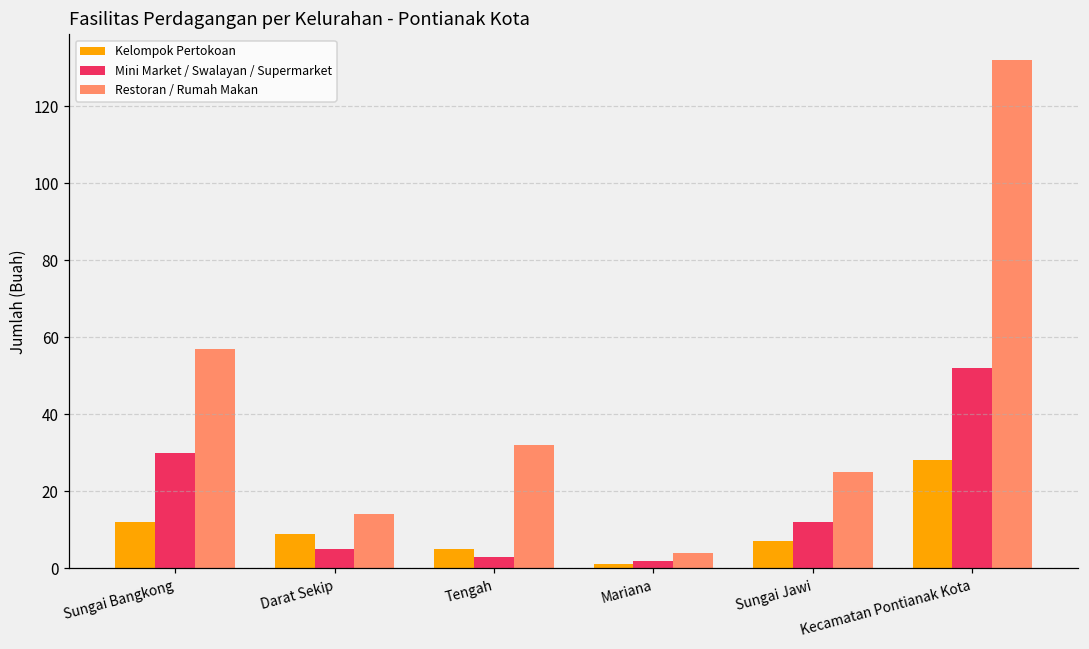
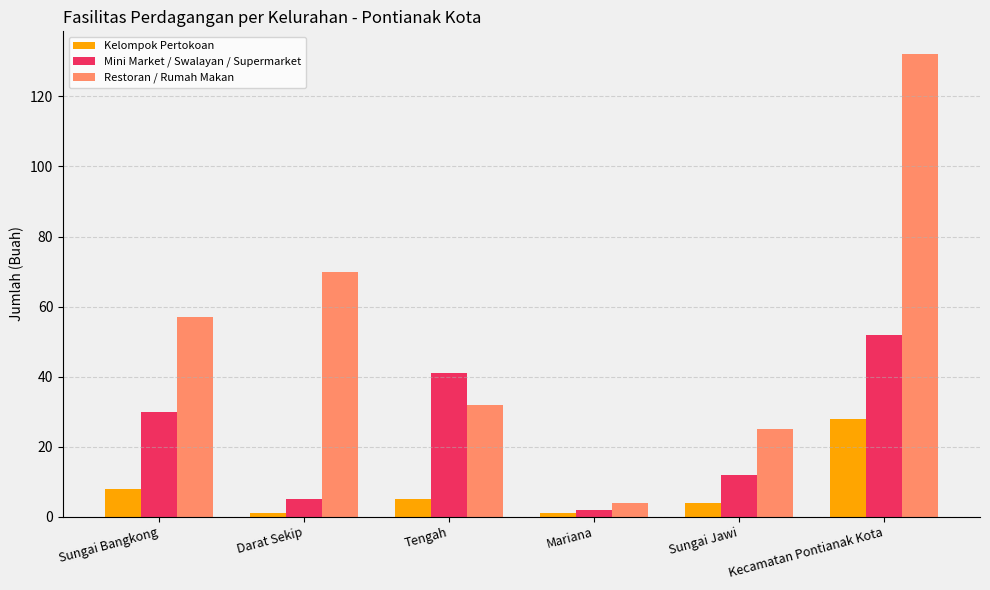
  {
    "Kelompok Pertokoan": {
-     "Sungai Bangkong": 12,
-     "Darat Sekip": 9,
+     "Sungai Bangkong": 8,
+     "Darat Sekip": 1,
      "Tengah": 5,
      "Mariana": 1,
-     "Sungai Jawi": 7,
+     "Sungai Jawi": 4,
      "Kecamatan Pontianak Kota": 28
    },
    "Mini Market / Swalayan / Supermarket": {
      "Sungai Bangkong": 30,
      "Darat Sekip": 5,
-     "Tengah": 3,
+     "Tengah": 41,
      "Mariana": 2,
      "Sungai Jawi": 12,
      "Kecamatan Pontianak Kota": 52
    },
    "Restoran / Rumah Makan": {
      "Sungai Bangkong": 57,
-     "Darat Sekip": 14,
+     "Darat Sekip": 70,
      "Tengah": 32,
      "Mariana": 4,
      "Sungai Jawi": 25,
      "Kecamatan Pontianak Kota": 132
    }
  }
